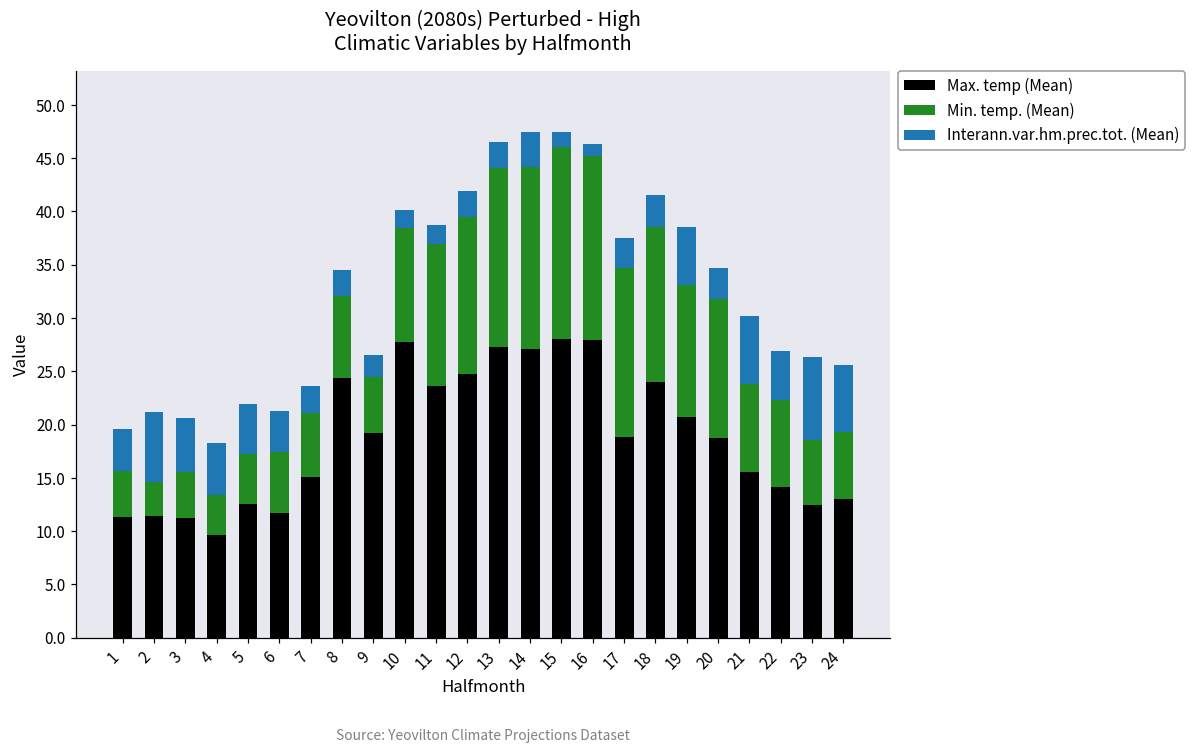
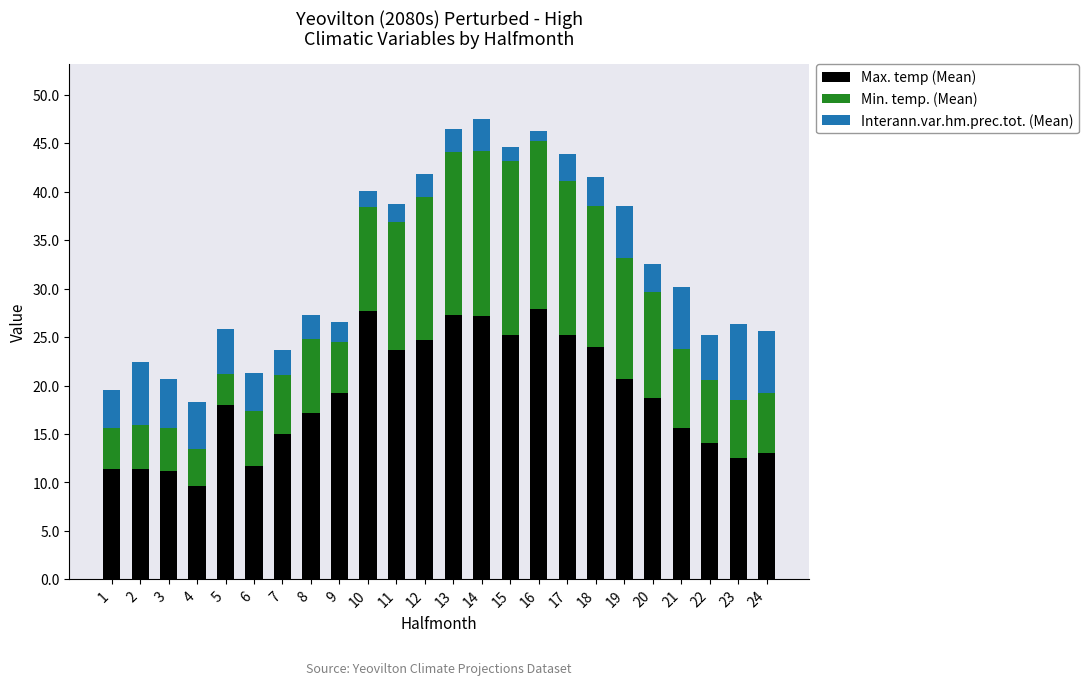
  {
    "Max. temp (Mean)": {
      "1": 11,
      "2": 11,
      "3": 11,
      "4": 10,
-     "5": 13,
+     "5": 18,
      "6": 12,
      "7": 15,
-     "8": 24,
+     "8": 17,
      "9": 19,
      "10": 28,
      "11": 24,
      "12": 25,
      "13": 27,
      "14": 27,
-     "15": 28,
+     "15": 25,
      "16": 28,
-     "17": 19,
+     "17": 25,
      "18": 24,
      "19": 21,
      "20": 19,
      "21": 16,
      "22": 14,
      "23": 12,
      "24": 13
    },
    "Min. temp. (Mean)": {
      "1": 4,
-     "2": 3,
+     "2": 5,
      "3": 4,
      "4": 4,
-     "5": 5,
+     "5": 3,
      "6": 6,
      "7": 6,
      "8": 8,
      "9": 5,
      "10": 11,
      "11": 13,
      "12": 15,
      "13": 17,
      "14": 17,
      "15": 18,
      "16": 17,
      "17": 16,
      "18": 15,
      "19": 12,
-     "20": 13,
+     "20": 11,
      "21": 8,
-     "22": 8,
+     "22": 6,
      "23": 6,
      "24": 6
    },
    "Interann.var.hm.prec.tot. (Mean)": {
      "1": 4,
      "2": 7,
      "3": 5,
      "4": 5,
      "5": 5,
      "6": 4,
      "7": 3,
      "8": 2,
      "9": 2,
      "10": 2,
      "11": 2,
      "12": 2,
      "13": 2,
      "14": 3,
      "15": 1,
      "16": 1,
      "17": 3,
      "18": 3,
      "19": 5,
      "20": 3,
      "21": 6,
      "22": 5,
      "23": 8,
      "24": 6
    }
  }
